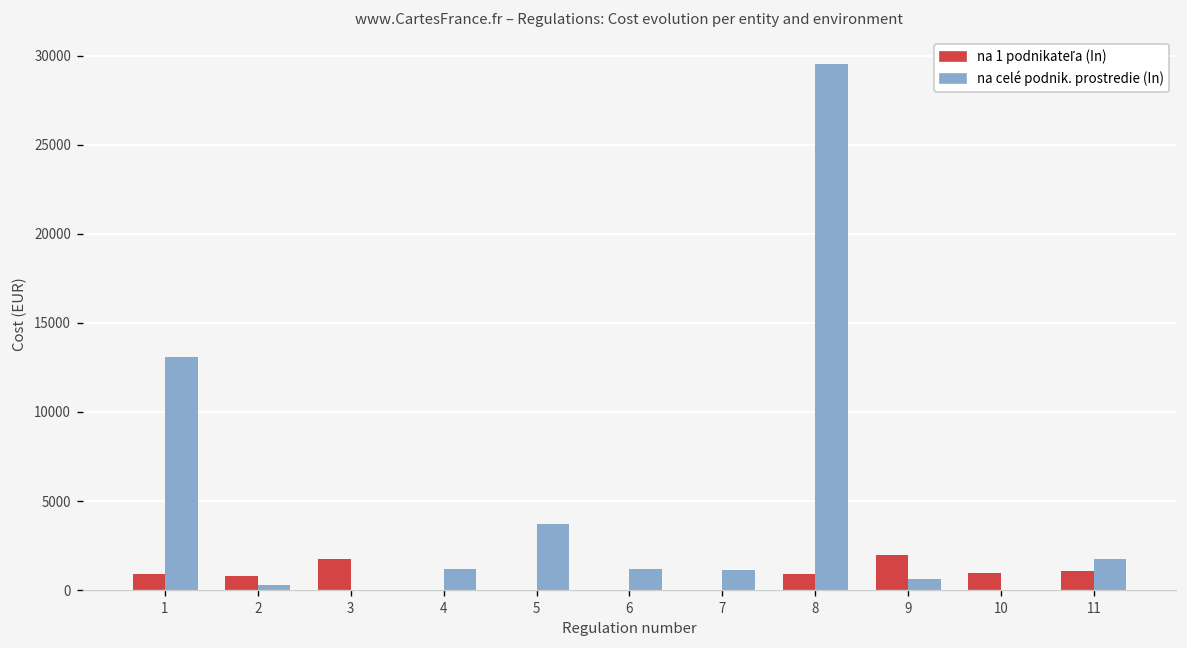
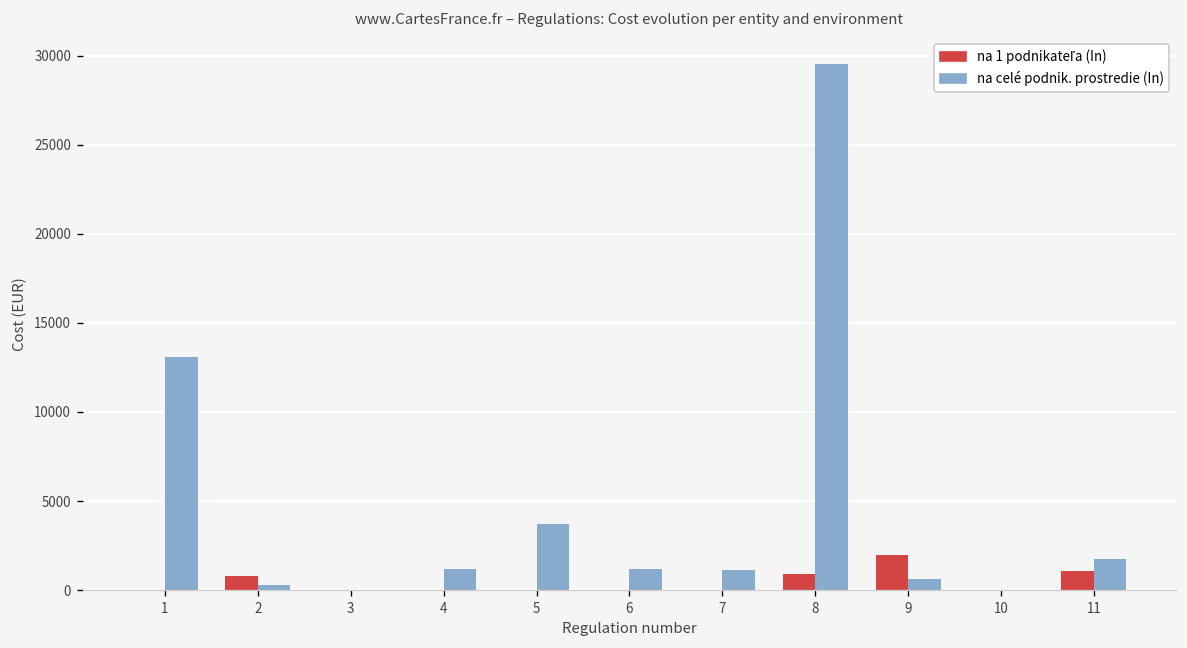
  {
    "na 1 podnikateľa (In)": {
-     "1": 900,
+     "1": 0,
      "2": 800,
-     "3": 1700,
+     "3": 0,
      "8": 900,
      "9": 2000,
-     "10": 1000,
+     "10": 0,
      "11": 1100
    },
    "na celé podnik. prostredie (In)": {
      "1": 13100,
      "2": 300,
      "4": 1200,
      "5": 3700,
      "6": 1200,
      "7": 1100,
      "8": 29600,
      "9": 600,
      "11": 1700
    }
  }
